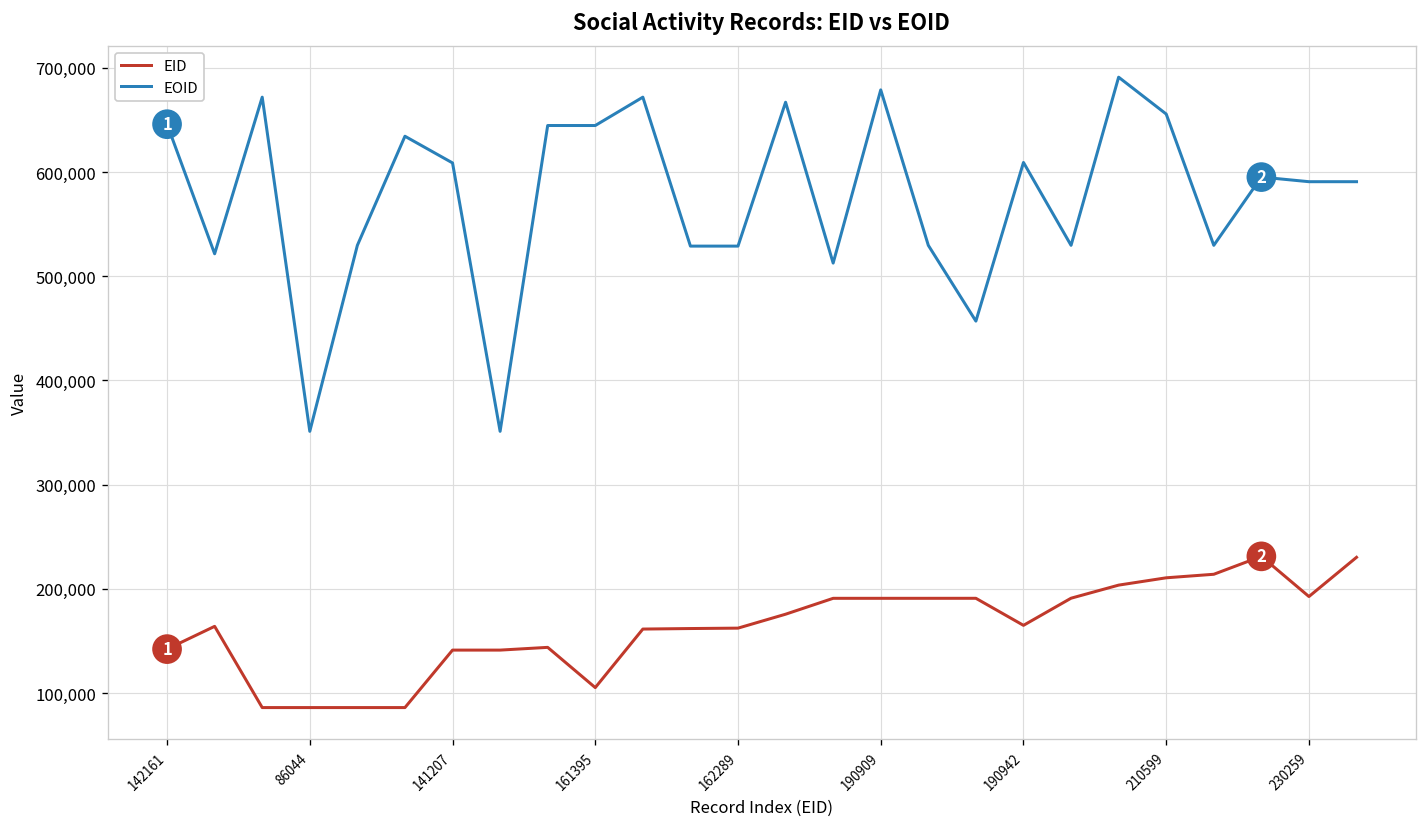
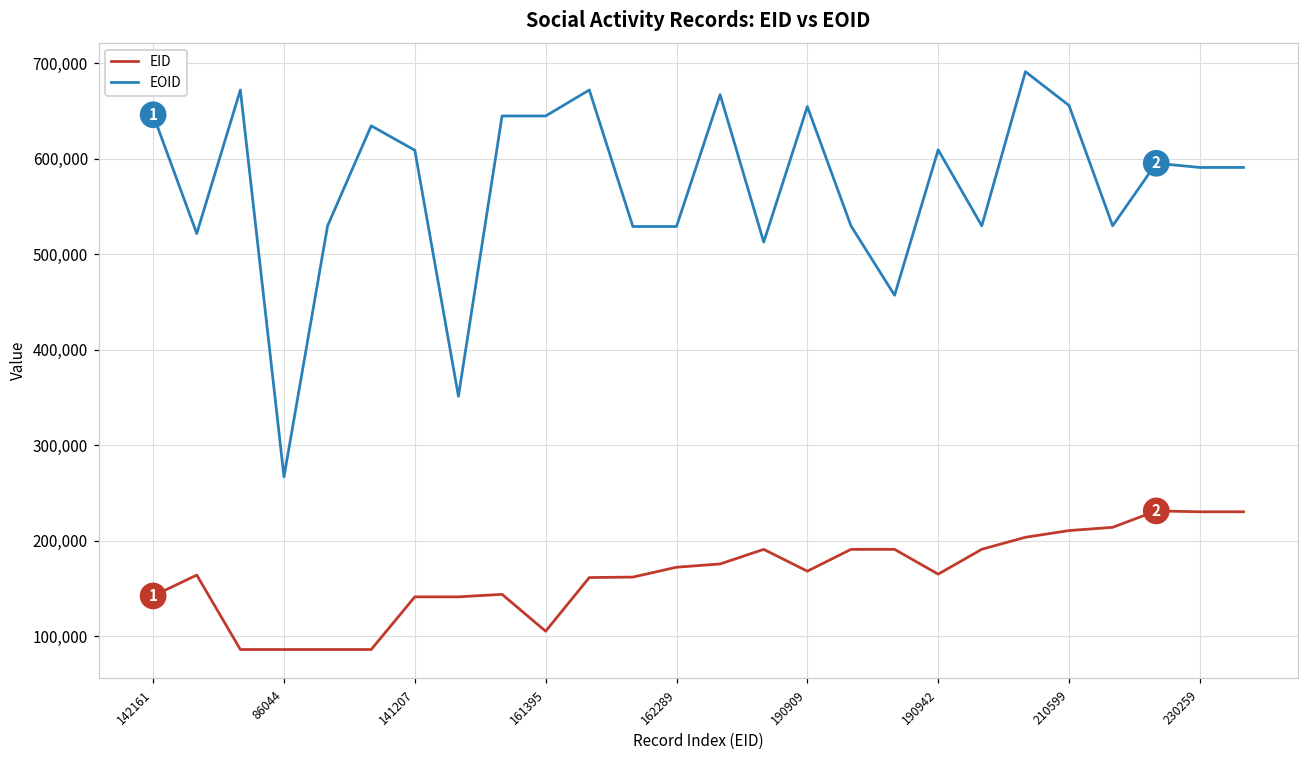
  {
    "EID": {
      "86044": "90,000",
      "141207": "140,000",
      "161395": "110,000",
-     "162289": "160,000",
-     "190909": "190,000",
+     "162289": "170,000",
+     "190909": "170,000",
      "190942": "160,000",
      "210599": "210,000",
-     "230259": "190,000"
+     "230259": "230,000"
    },
    "EOID": {
-     "86044": "350,000",
+     "86044": "270,000",
      "141207": "610,000",
      "161395": "640,000",
      "162289": "530,000",
-     "190909": "680,000",
+     "190909": "650,000",
      "190942": "610,000",
      "210599": "660,000",
      "230259": "590,000"
    }
  }
